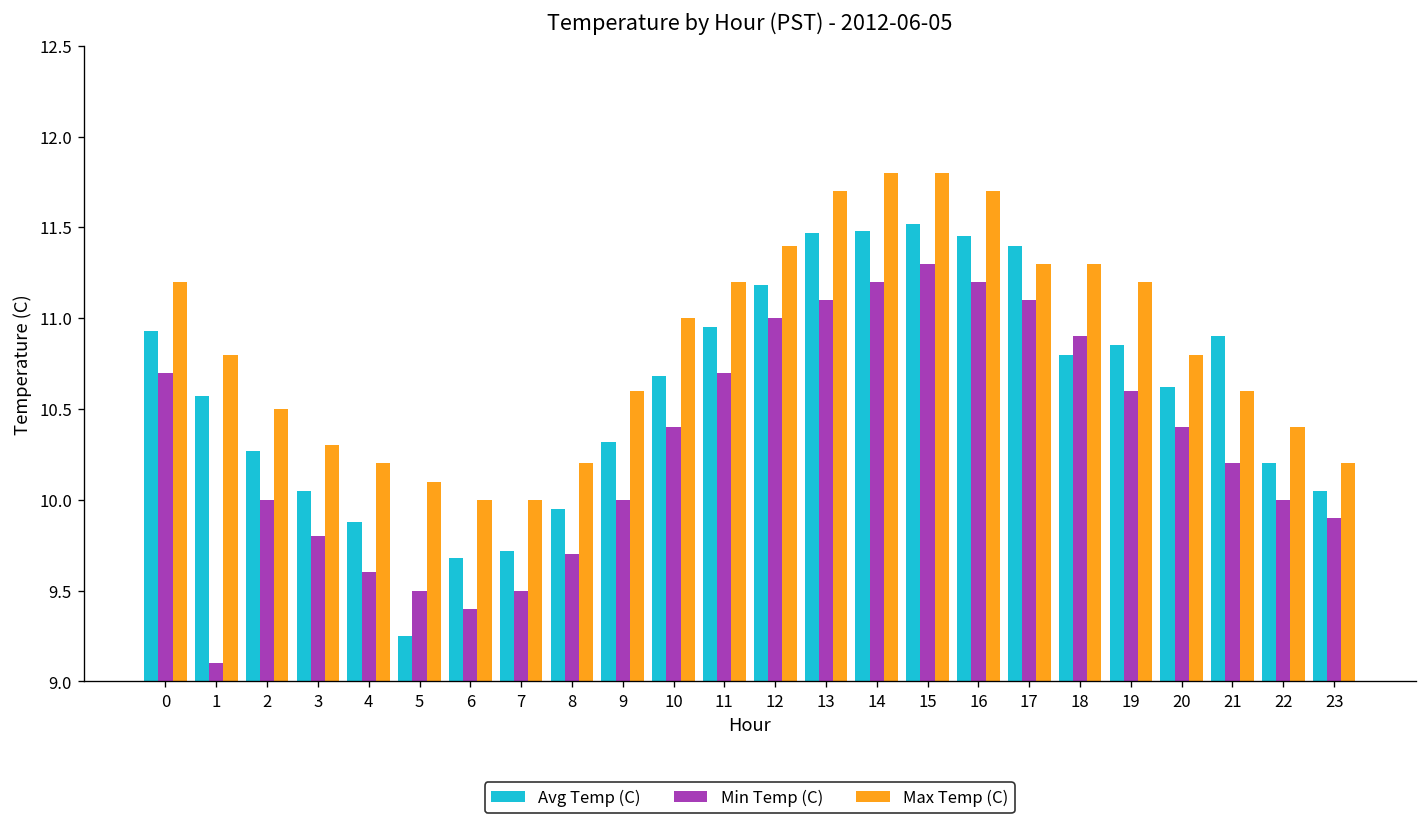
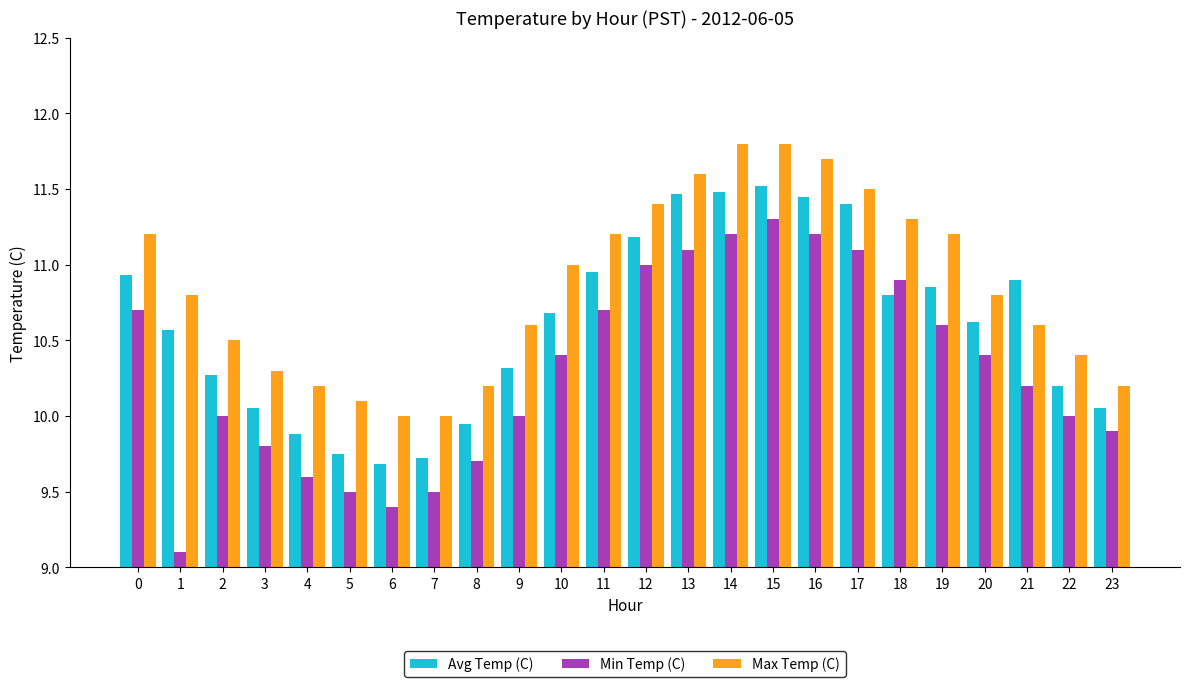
  {
    "Avg Temp (C)": {
      "0": 10.93,
      "1": 10.57,
      "2": 10.27,
      "3": 10.05,
      "4": 9.88,
-     "5": 9.25,
+     "5": 9.75,
      "6": 9.68,
      "7": 9.72,
      "8": 9.95,
      "9": 10.32,
      "10": 10.68,
      "11": 10.95,
      "12": 11.18,
      "13": 11.47,
      "14": 11.48,
      "15": 11.52,
      "16": 11.45,
      "17": 11.40,
      "18": 10.80,
      "19": 10.85,
      "20": 10.62,
      "21": 10.90,
      "22": 10.20,
      "23": 10.05
    },
    "Min Temp (C)": {
      "0": 10.70,
      "1": 9.10,
      "2": 10.00,
      "3": 9.80,
      "4": 9.60,
      "5": 9.50,
      "6": 9.40,
      "7": 9.50,
      "8": 9.70,
      "9": 10.00,
      "10": 10.40,
      "11": 10.70,
      "12": 11.00,
      "13": 11.10,
      "14": 11.20,
      "15": 11.30,
      "16": 11.20,
      "17": 11.10,
      "18": 10.90,
      "19": 10.60,
      "20": 10.40,
      "21": 10.20,
      "22": 10.00,
      "23": 9.90
    },
    "Max Temp (C)": {
      "0": 11.2,
      "1": 10.8,
      "2": 10.5,
      "3": 10.3,
      "4": 10.2,
      "5": 10.1,
      "6": 10.0,
      "7": 10.0,
      "8": 10.2,
      "9": 10.6,
      "10": 11.0,
      "11": 11.2,
      "12": 11.4,
-     "13": 11.7,
+     "13": 11.6,
      "14": 11.8,
      "15": 11.8,
      "16": 11.7,
-     "17": 11.3,
+     "17": 11.5,
      "18": 11.3,
      "19": 11.2,
      "20": 10.8,
      "21": 10.6,
      "22": 10.4,
      "23": 10.2
    }
  }
